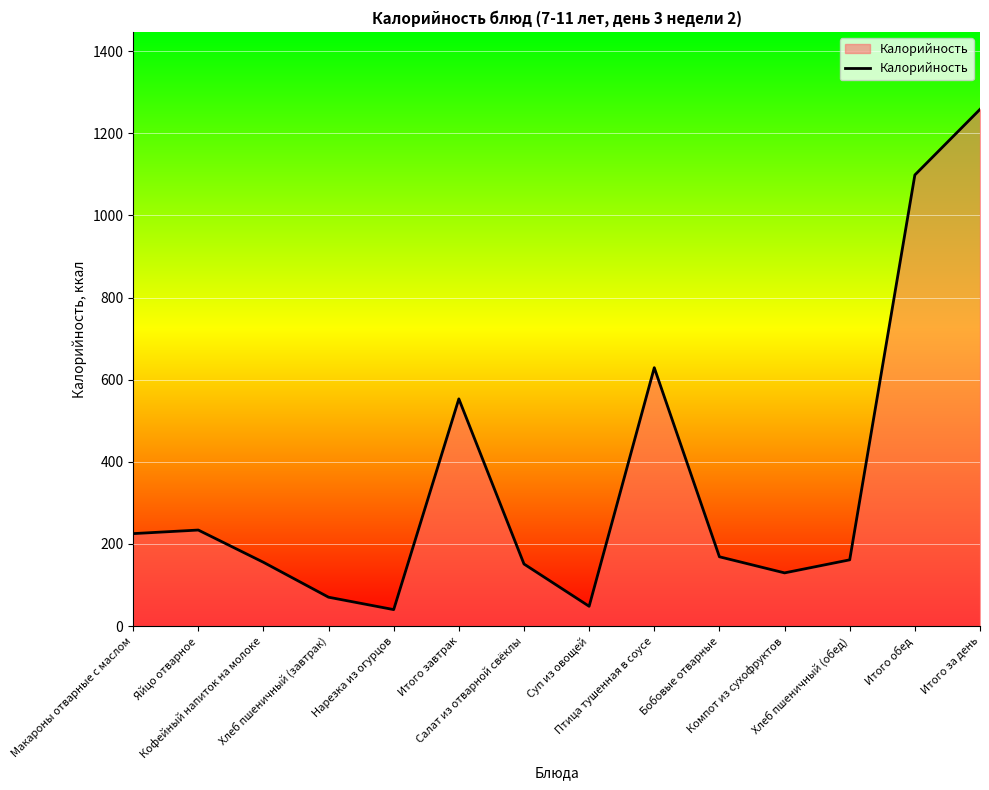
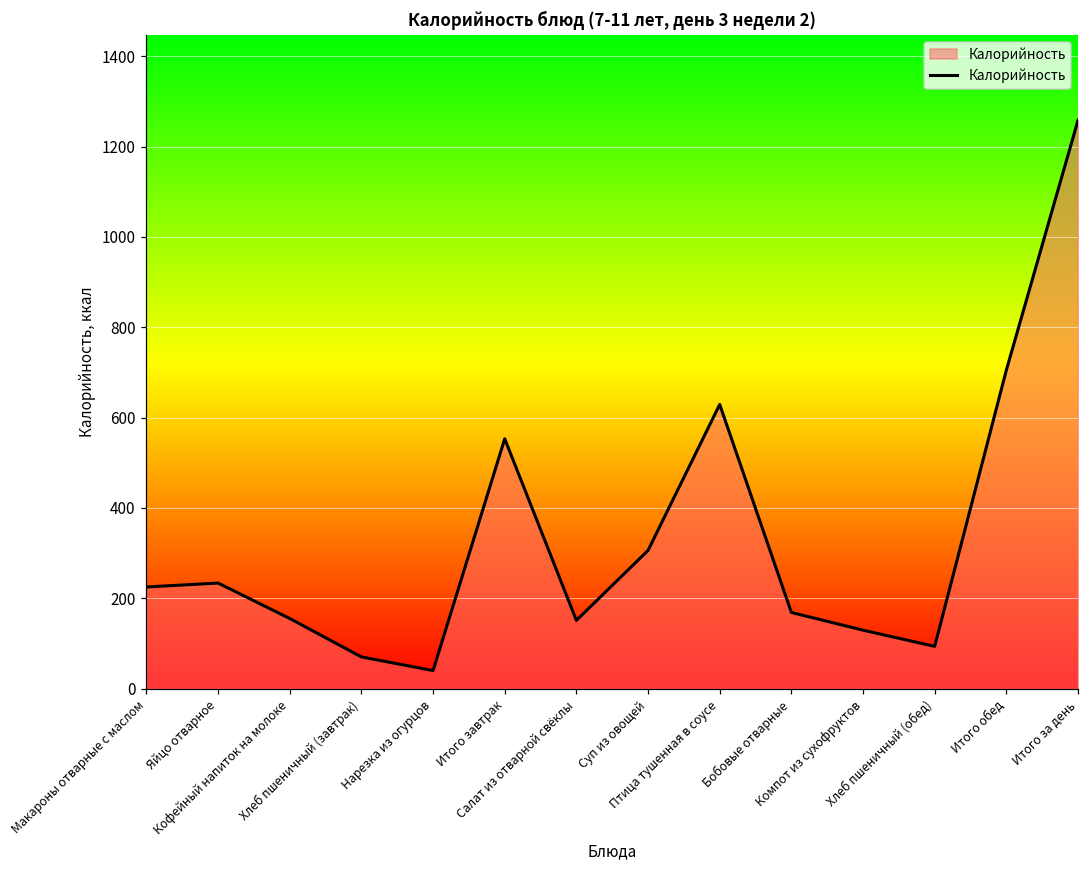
  {
    "Макароны отварные с маслом": 230,
    "Яйцо отварное": 230,
    "Кофейный напиток на молоке": 160,
    "Хлеб пшеничный (завтрак)": 70,
    "Нарезка из огурцов": 40,
    "Итого завтрак": 550,
    "Салат из отварной свёклы": 150,
-   "Суп из овощей": 50,
+   "Суп из овощей": 310,
    "Птица тушенная в соусе": 630,
    "Бобовые отварные": 170,
    "Компот из сухофруктов": 130,
-   "Хлеб пшеничный (обед)": 160,
-   "Итого обед": 1100,
+   "Хлеб пшеничный (обед)": 90,
+   "Итого обед": 710,
    "Итого за день": 1260
  }
